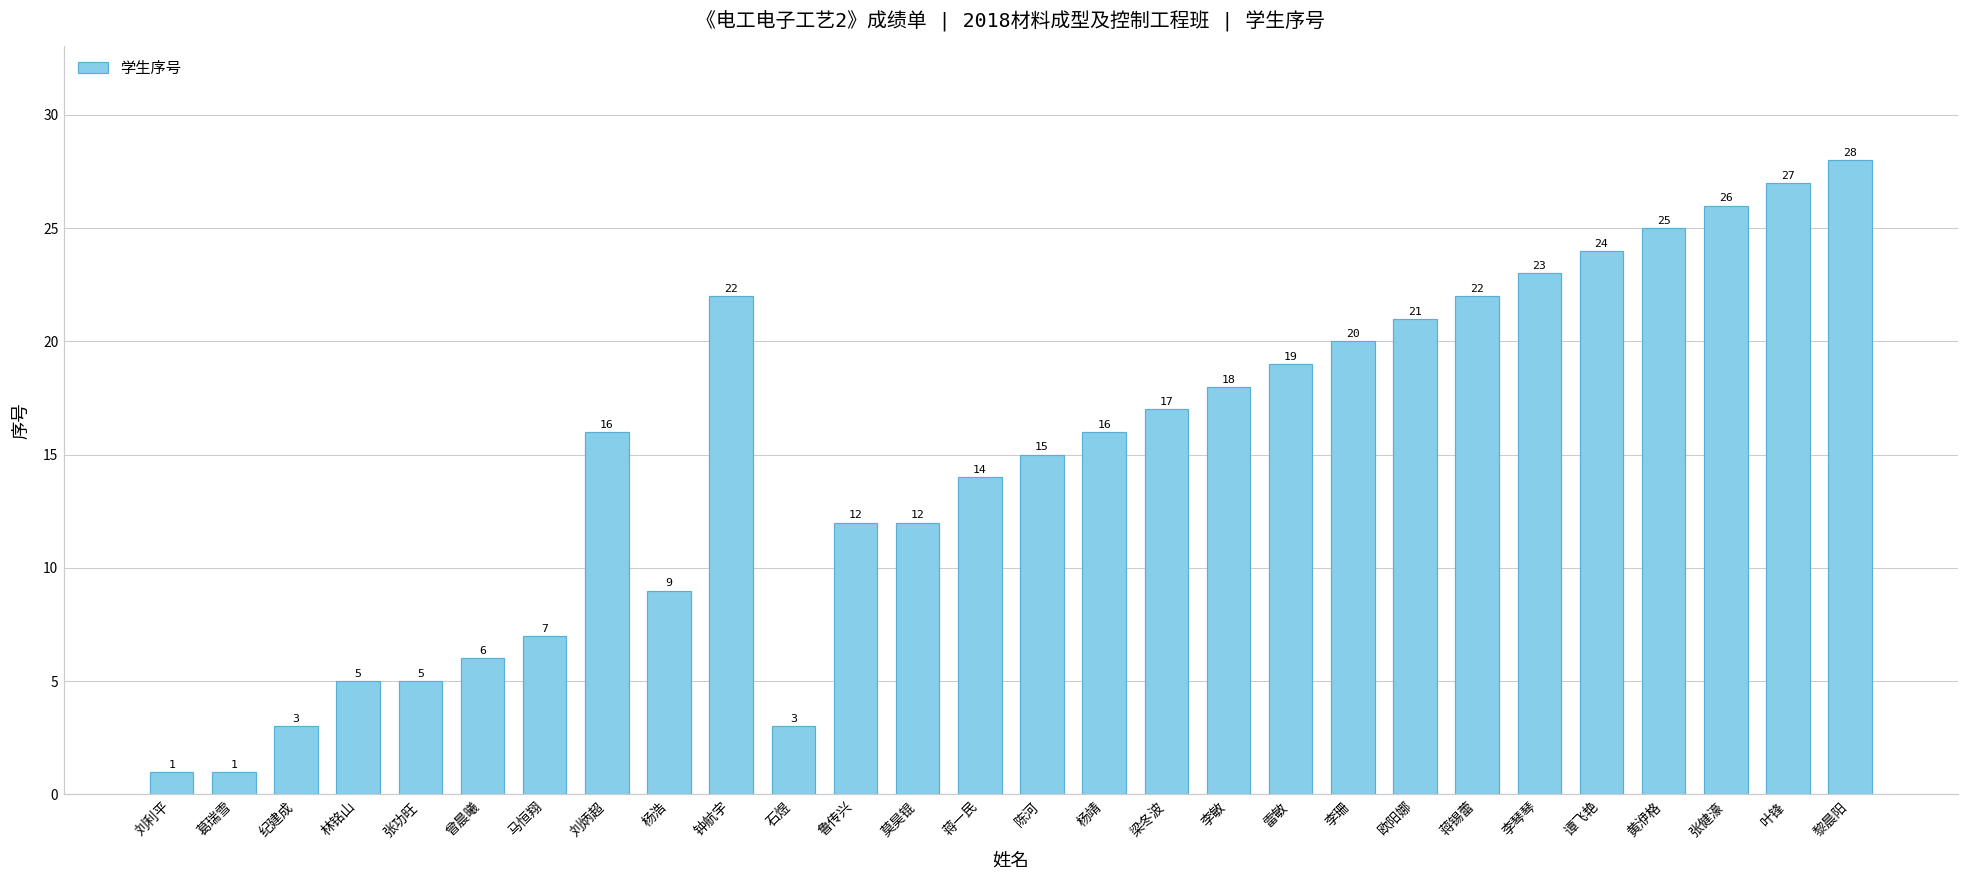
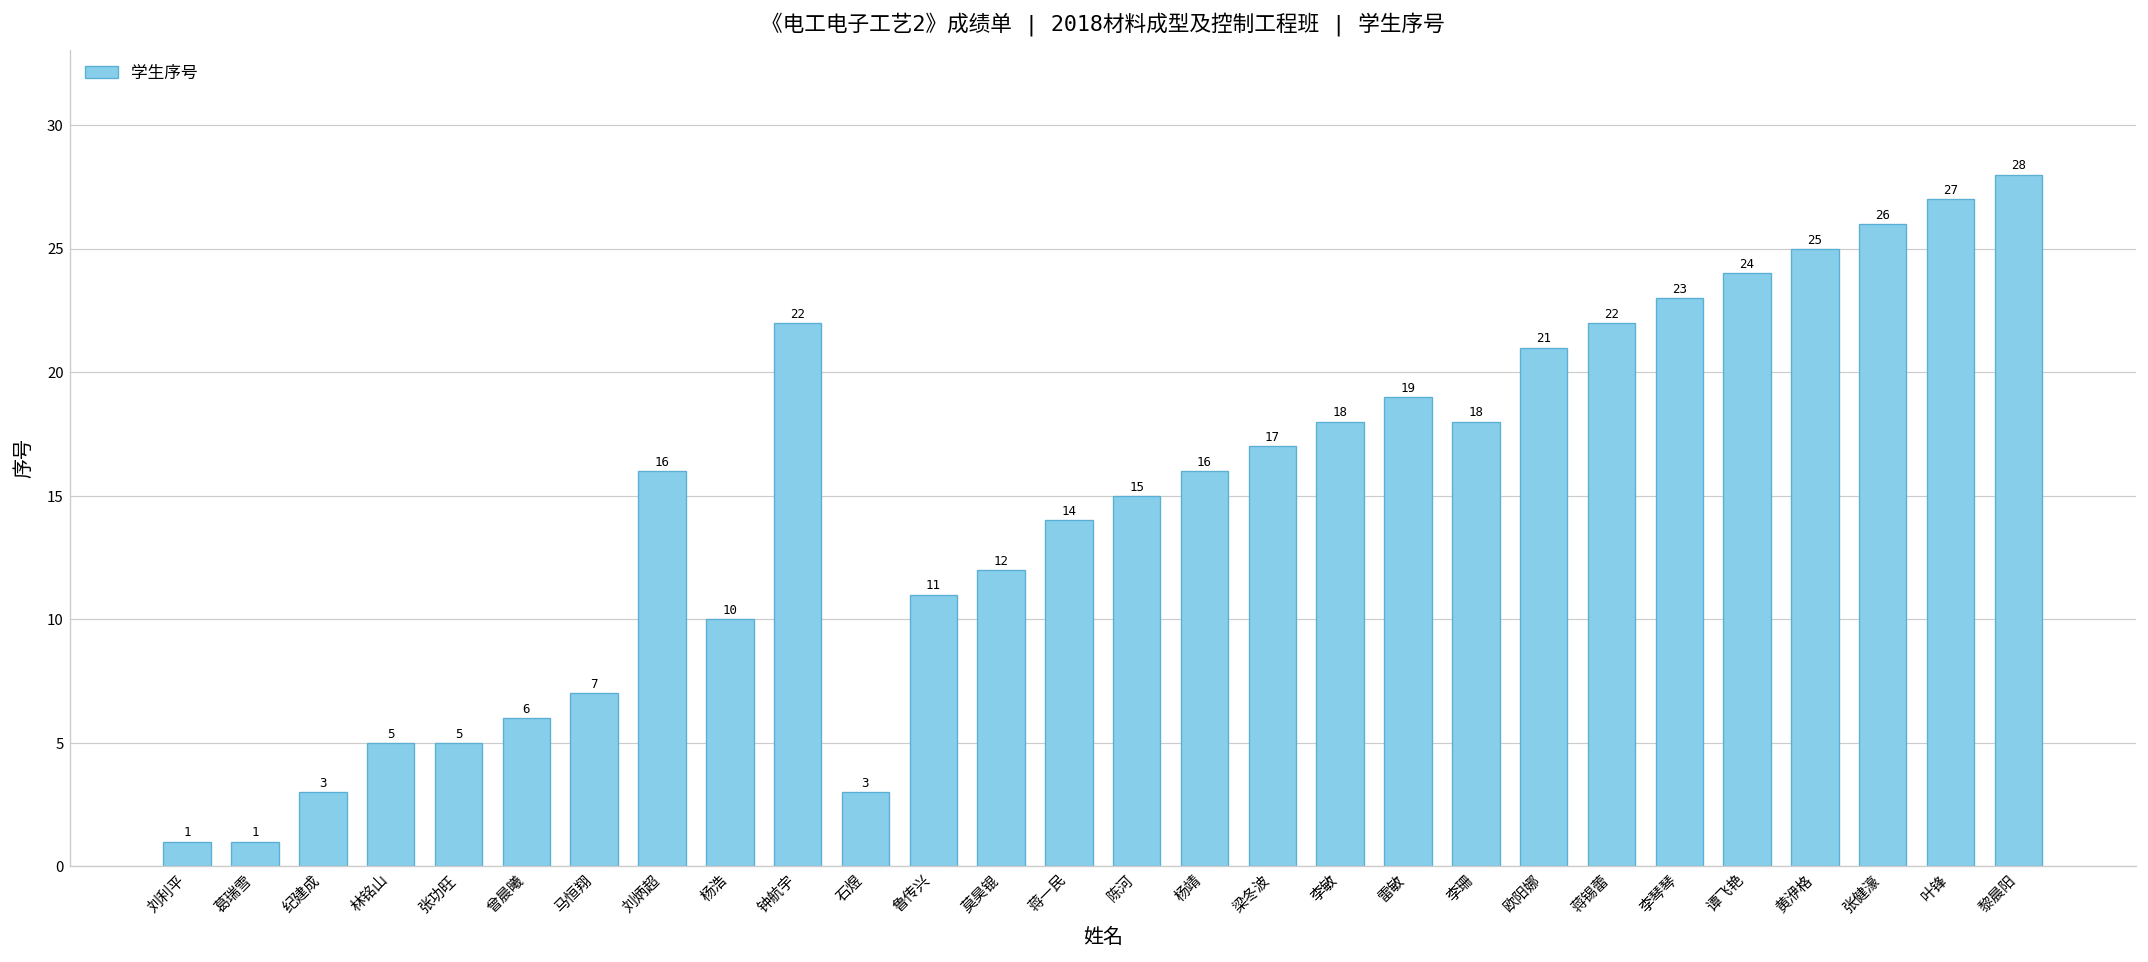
  {
    "刘利平": 1,
    "葛瑞雪": 1,
    "纪建成": 3,
    "林铭山": 5,
    "张功旺": 5,
    "曾晨曦": 6,
    "马恒翔": 7,
    "刘炳超": 16,
-   "杨浩": 9,
+   "杨浩": 10,
    "钟航宇": 22,
    "石煜": 3,
-   "鲁传兴": 12,
+   "鲁传兴": 11,
    "莫昊锟": 12,
    "蒋一民": 14,
    "陈河": 15,
    "杨靖": 16,
    "梁冬波": 17,
    "李敏": 18,
    "雷敏": 19,
-   "李珊": 20,
+   "李珊": 18,
    "欧阳娜": 21,
    "蒋锡蕾": 22,
    "李琴琴": 23,
    "谭飞艳": 24,
    "黄洢格": 25,
    "张健濠": 26,
    "叶锋": 27,
    "黎晨阳": 28
  }
